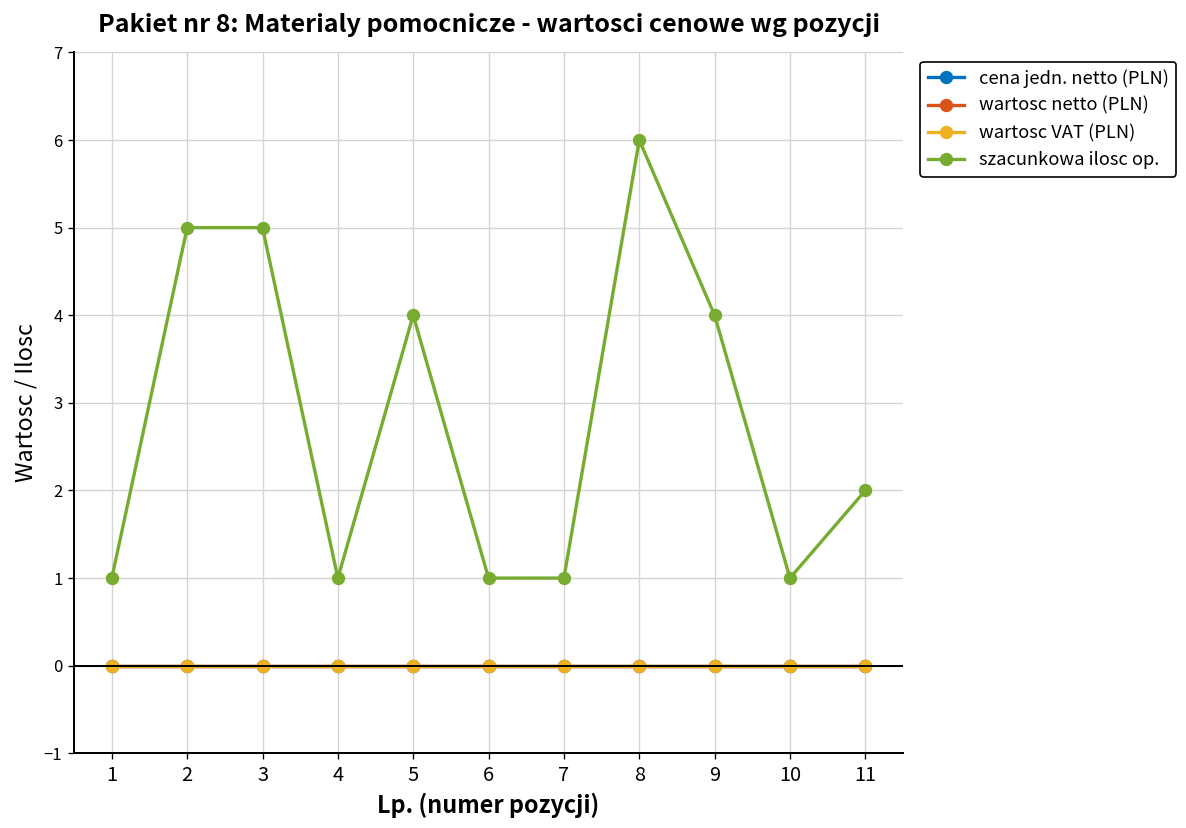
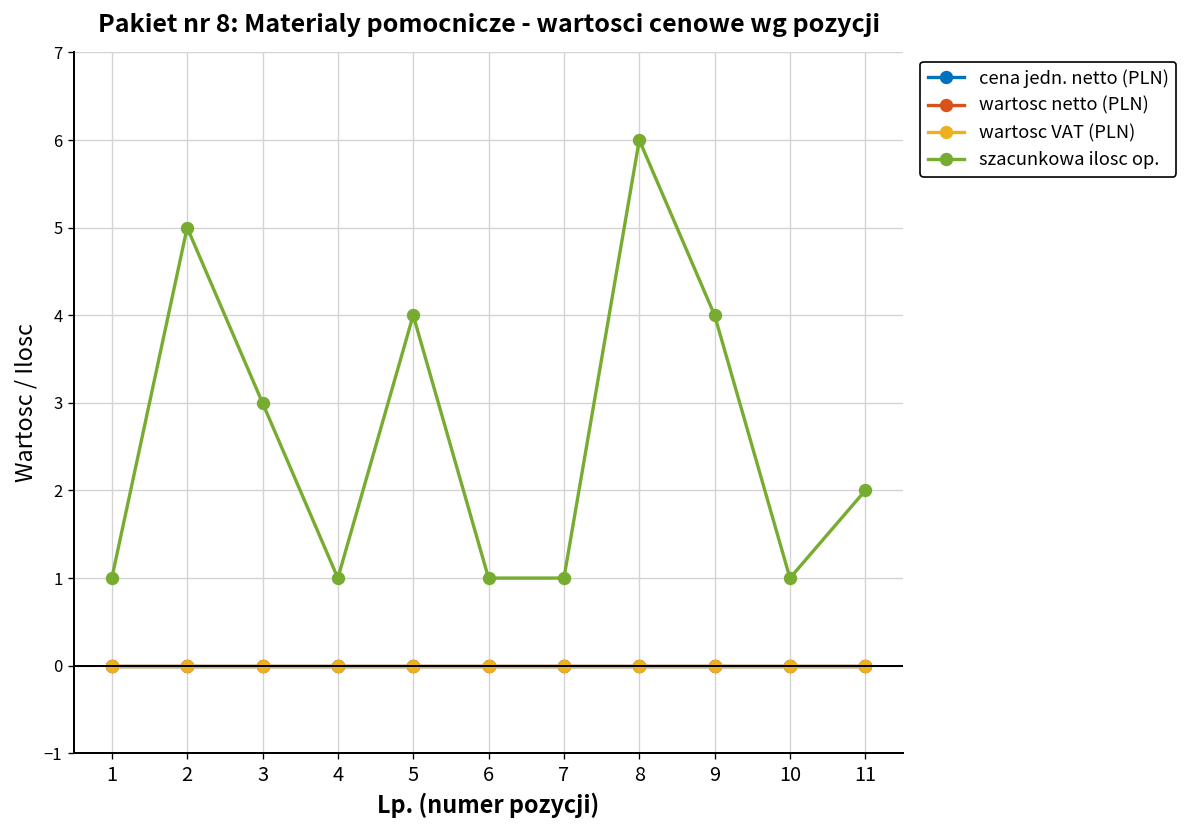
  {
    "wartosc VAT (PLN)": {
      "1": 0,
      "2": 0,
      "3": 0,
      "4": 0,
      "5": 0,
      "6": 0,
      "7": 0,
      "8": 0,
      "9": 0,
      "10": 0,
      "11": 0
    },
    "szacunkowa ilosc op.": {
      "1": 1,
      "2": 5,
-     "3": 5,
+     "3": 3,
      "4": 1,
      "5": 4,
      "6": 1,
      "7": 1,
      "8": 6,
      "9": 4,
      "10": 1,
      "11": 2
    }
  }
